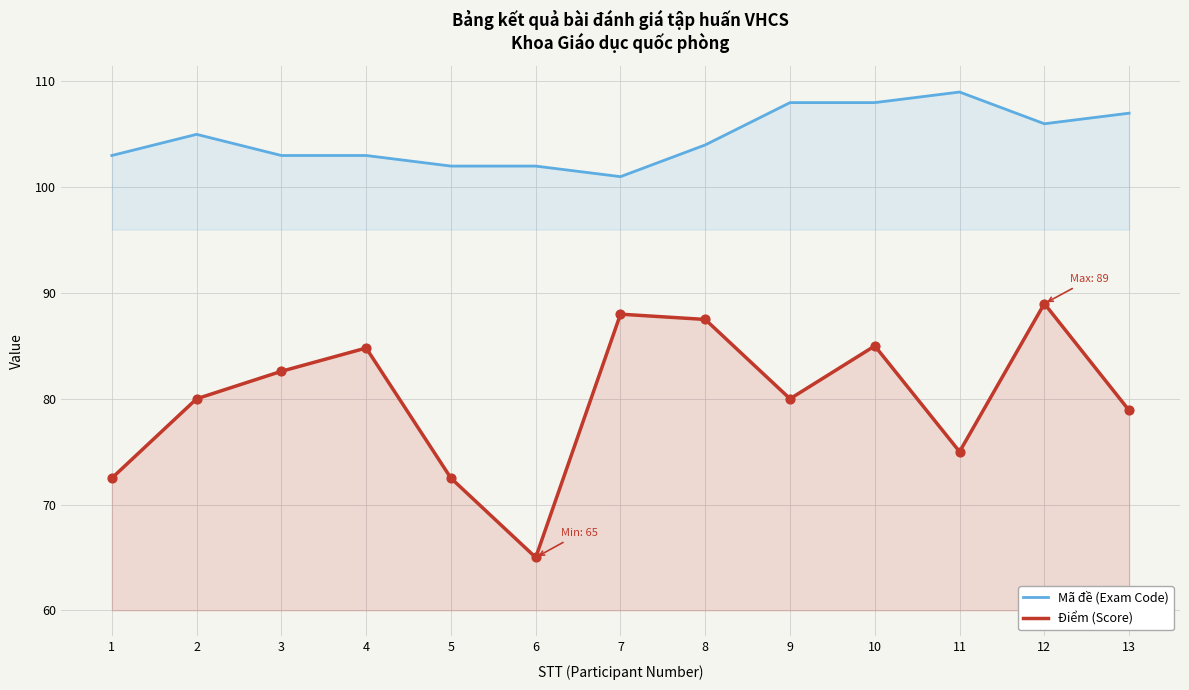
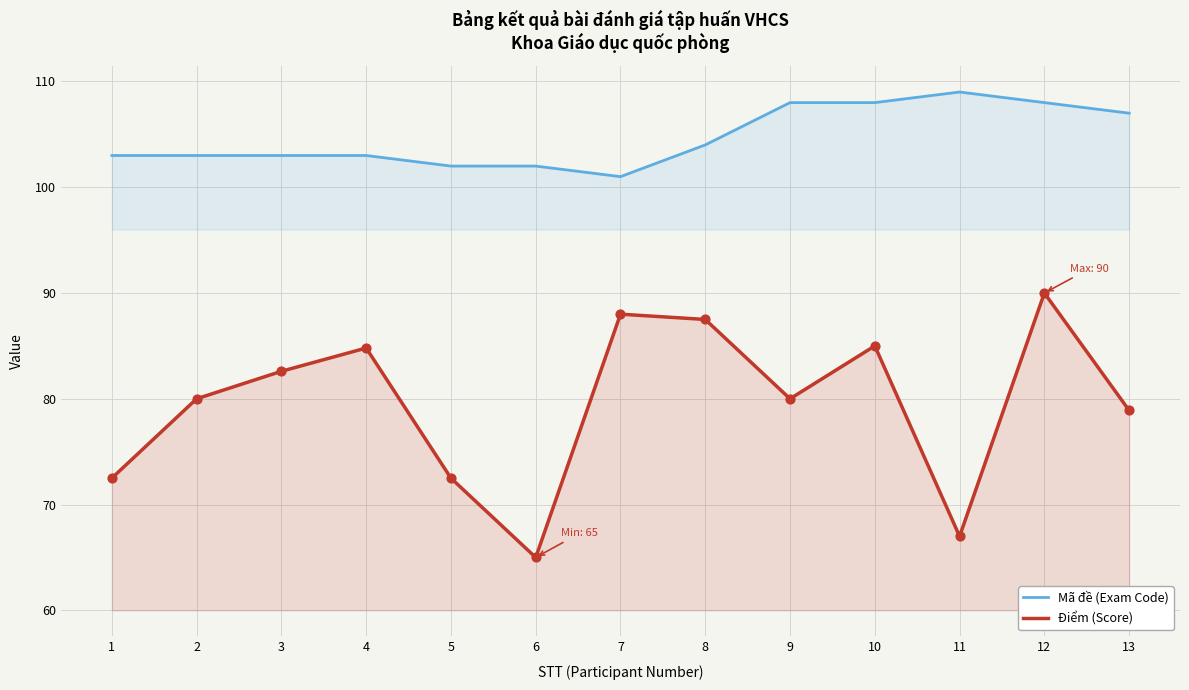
  {
    "Mã đề (Exam Code)": {
      "1": 103,
-     "2": 105,
+     "2": 103,
      "3": 103,
      "4": 103,
      "5": 102,
      "6": 102,
      "7": 101,
      "8": 104,
      "9": 108,
      "10": 108,
      "11": 109,
-     "12": 106,
+     "12": 108,
      "13": 107
    },
    "Điểm (Score)": {
      "6": 65,
-     "11": 75,
-     "12": 89
+     "11": 67,
+     "12": 90
    }
  }
